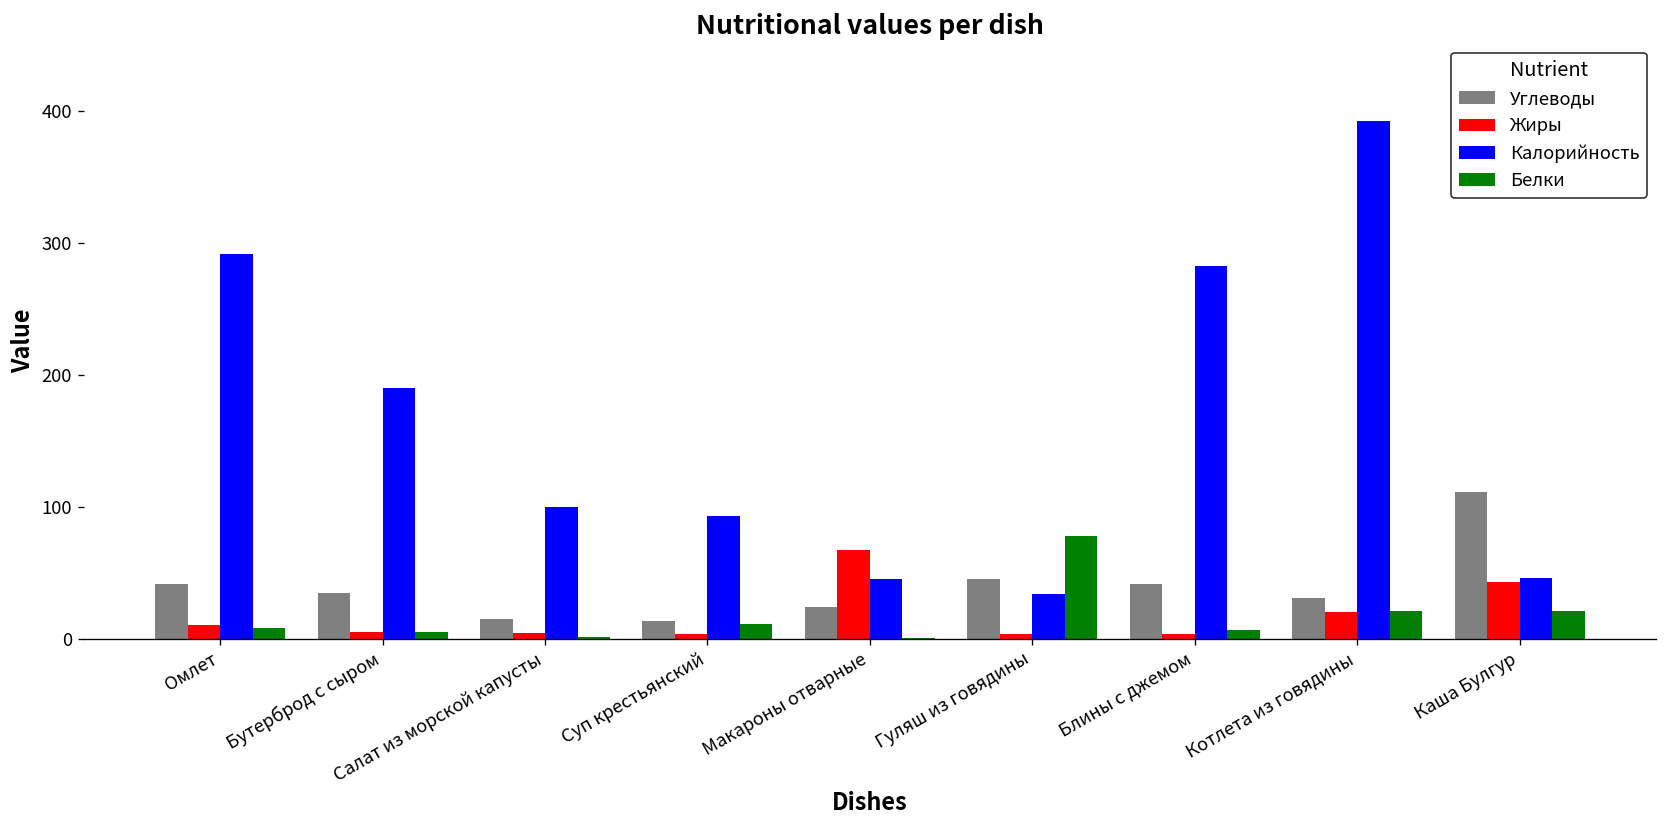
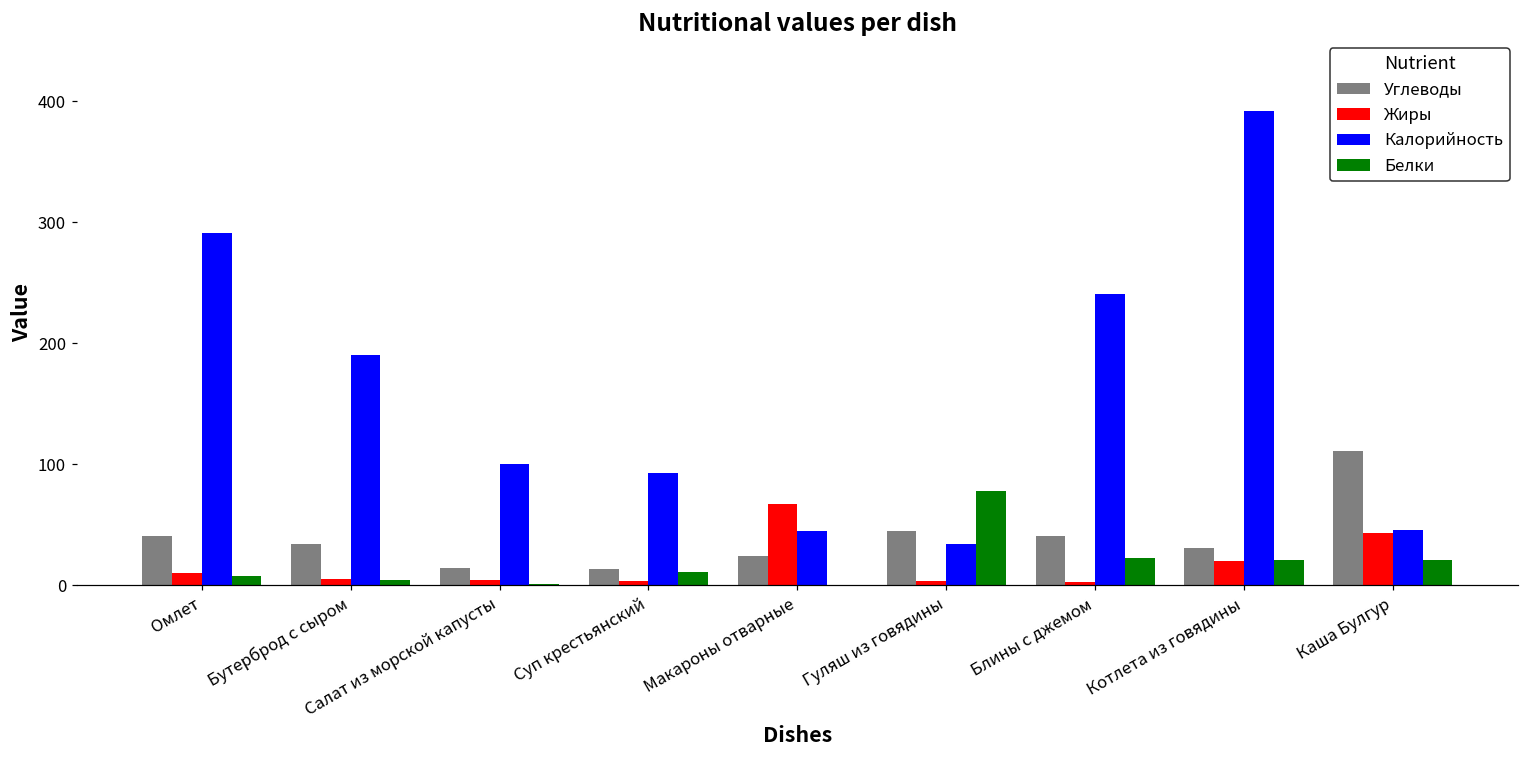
  {
    "Углеводы": {
      "Омлет": 41,
      "Бутерброд с сыром": 34,
      "Салат из морской капусты": 15,
      "Суп крестьянский": 13,
      "Макароны отварные": 24,
      "Гуляш из говядины": 45,
      "Блины с джемом": 41,
      "Котлета из говядины": 31,
      "Каша Булгур": 111
    },
    "Жиры": {
      "Омлет": 11,
      "Бутерброд с сыром": 5,
      "Салат из морской капусты": 5,
      "Суп крестьянский": 3,
      "Макароны отварные": 67,
      "Гуляш из говядины": 4,
      "Блины с джемом": 3,
      "Котлета из говядины": 20,
      "Каша Булгур": 43
    },
    "Калорийность": {
      "Омлет": 291,
      "Бутерброд с сыром": 190,
      "Салат из морской капусты": 100,
      "Суп крестьянский": 93,
      "Макароны отварные": 45,
      "Гуляш из говядины": 34,
-     "Блины с джемом": 282,
+     "Блины с джемом": 241,
      "Котлета из говядины": 392,
      "Каша Булгур": 46
    },
    "Белки": {
      "Омлет": 8,
      "Бутерброд с сыром": 5,
      "Суп крестьянский": 11,
      "Гуляш из говядины": 78,
-     "Блины с джемом": 6,
+     "Блины с джемом": 23,
      "Котлета из говядины": 21,
      "Каша Булгур": 21
    }
  }
